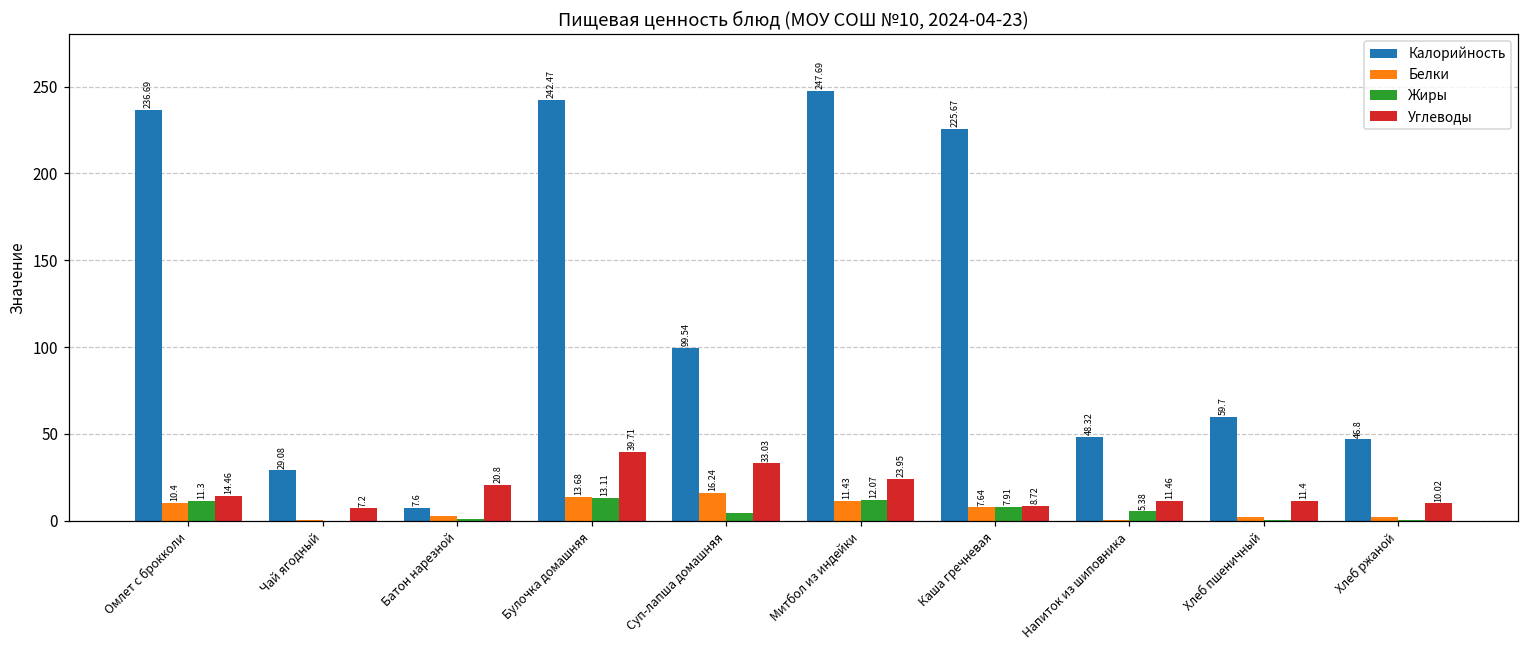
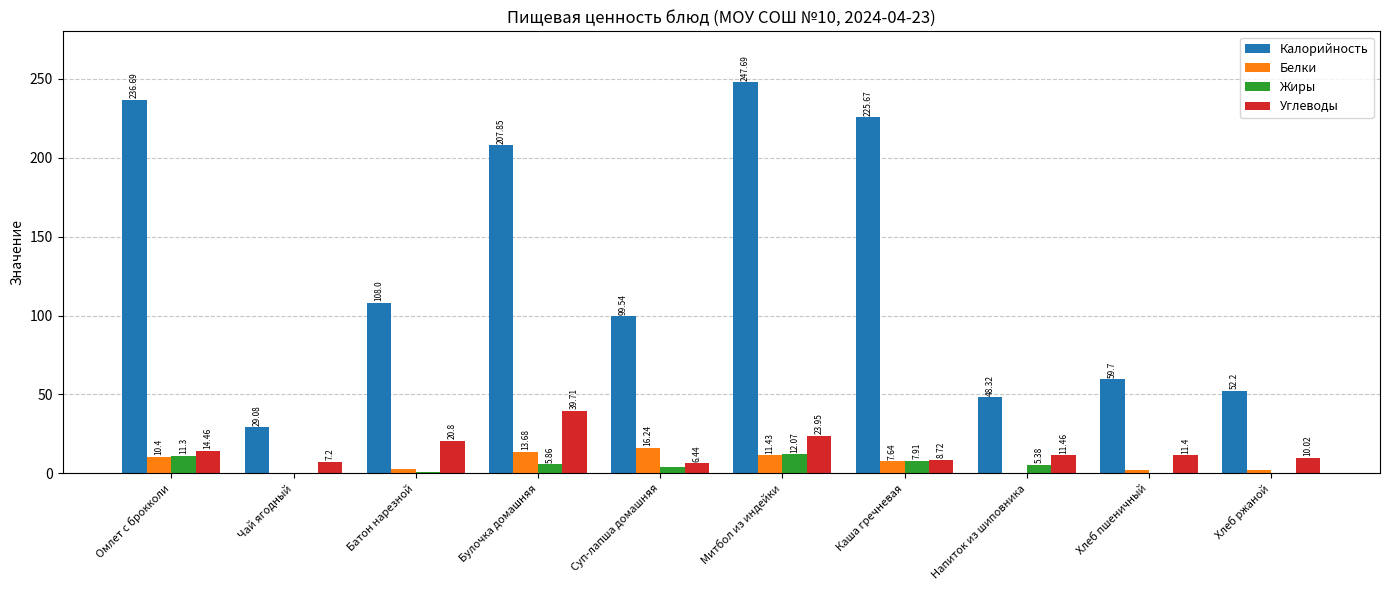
  {
    "Калорийность": {
      "Омлет с брокколи": 236.69,
      "Чай ягодный": 29.08,
-     "Батон нарезной": 7.6,
-     "Булочка домашняя": 242.47,
+     "Батон нарезной": 108.0,
+     "Булочка домашняя": 207.85,
      "Суп-лапша домашняя": 99.54,
      "Митбол из индейки": 247.69,
      "Каша гречневая": 225.67,
      "Напиток из шиповника": 48.32,
      "Хлеб пшеничный": 59.7,
-     "Хлеб ржаной": 46.8
+     "Хлеб ржаной": 52.2
    },
    "Белки": {
      "Омлет с брокколи": 10.4,
      "Булочка домашняя": 13.68,
      "Суп-лапша домашняя": 16.24,
      "Митбол из индейки": 11.43,
      "Каша гречневая": 7.64
    },
    "Жиры": {
      "Омлет с брокколи": 11.3,
-     "Булочка домашняя": 13.11,
+     "Булочка домашняя": 5.86,
      "Митбол из индейки": 12.07,
      "Каша гречневая": 7.91,
      "Напиток из шиповника": 5.38
    },
    "Углеводы": {
      "Омлет с брокколи": 14.46,
      "Чай ягодный": 7.2,
      "Батон нарезной": 20.8,
      "Булочка домашняя": 39.71,
-     "Суп-лапша домашняя": 33.03,
+     "Суп-лапша домашняя": 6.44,
      "Митбол из индейки": 23.95,
      "Каша гречневая": 8.72,
      "Напиток из шиповника": 11.46,
      "Хлеб пшеничный": 11.4,
      "Хлеб ржаной": 10.02
    }
  }
